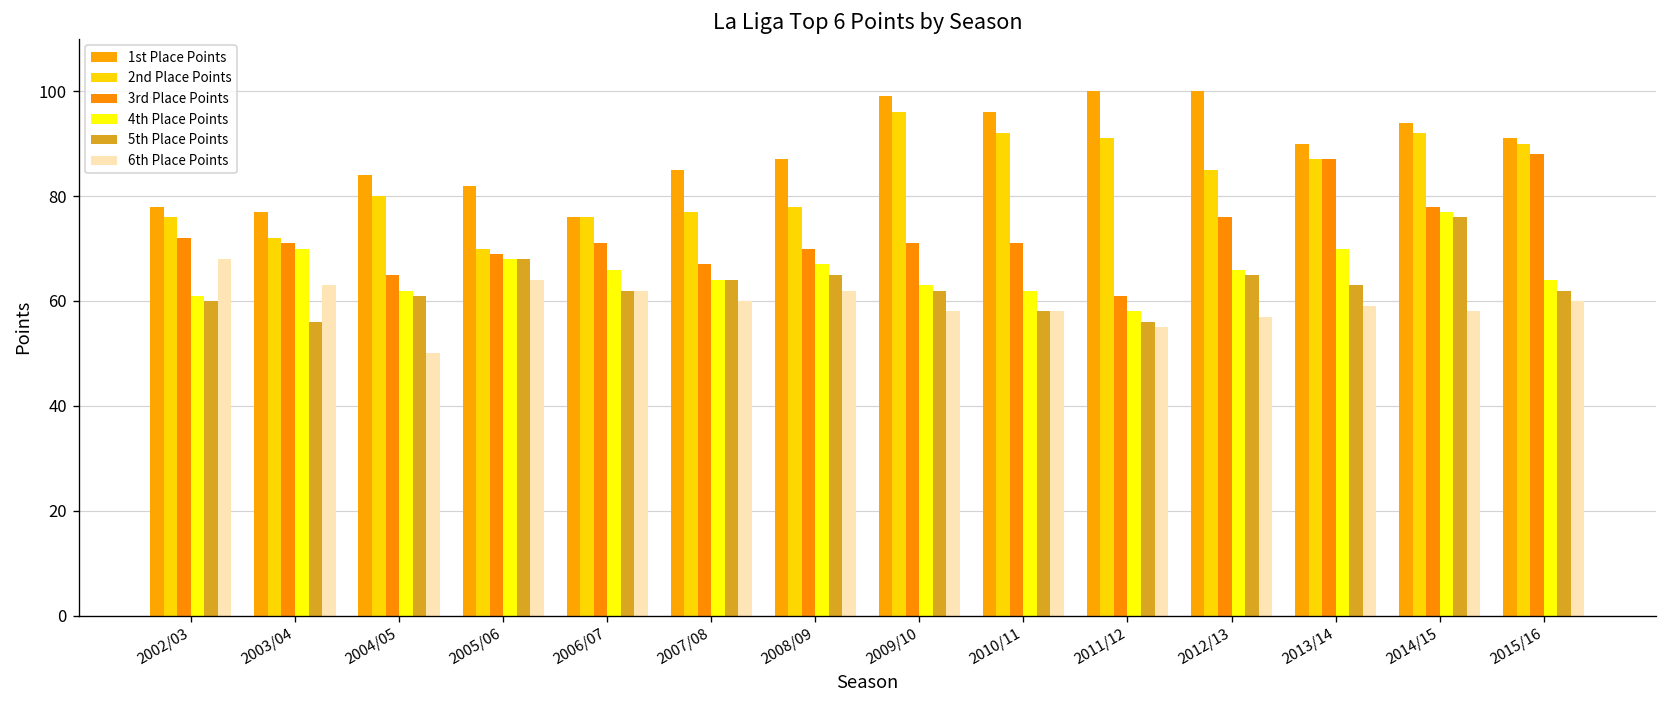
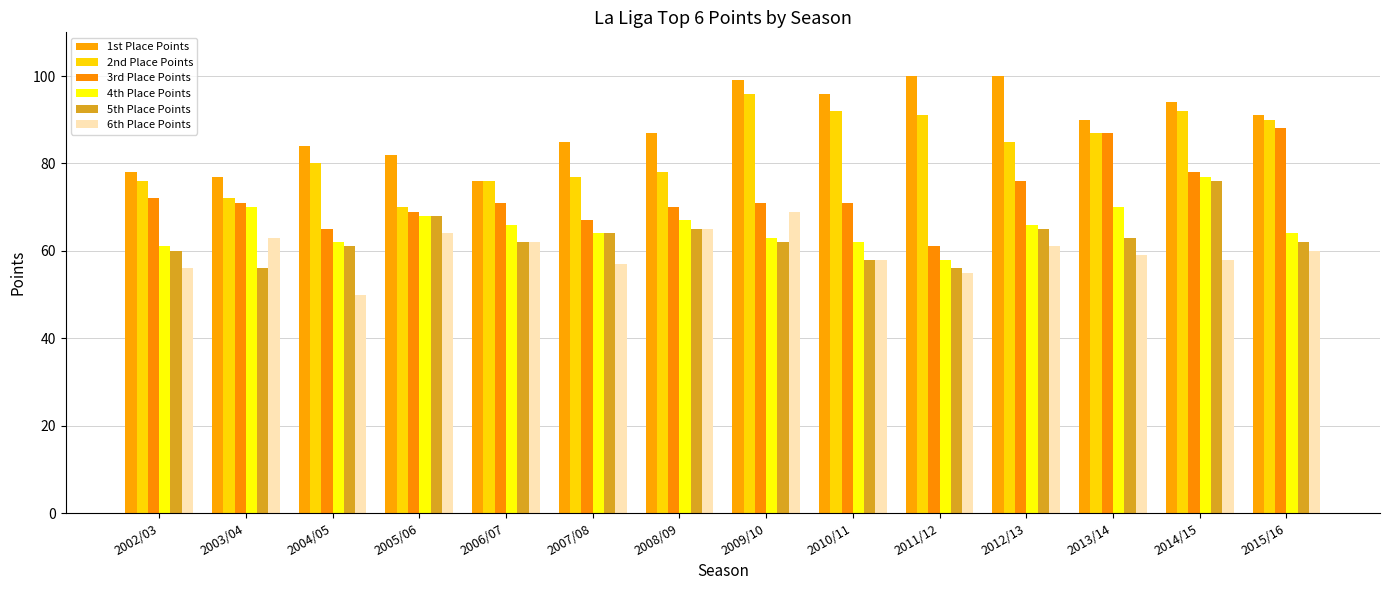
  {
    "6th Place Points": {
-     "2002/03": 68,
+     "2002/03": 56,
      "2003/04": 63,
      "2004/05": 50,
      "2005/06": 64,
      "2006/07": 62,
-     "2007/08": 60,
-     "2008/09": 62,
-     "2009/10": 58,
+     "2007/08": 57,
+     "2008/09": 65,
+     "2009/10": 69,
      "2010/11": 58,
      "2011/12": 55,
-     "2012/13": 57,
+     "2012/13": 61,
      "2013/14": 59,
      "2014/15": 58,
      "2015/16": 60
    }
  }
